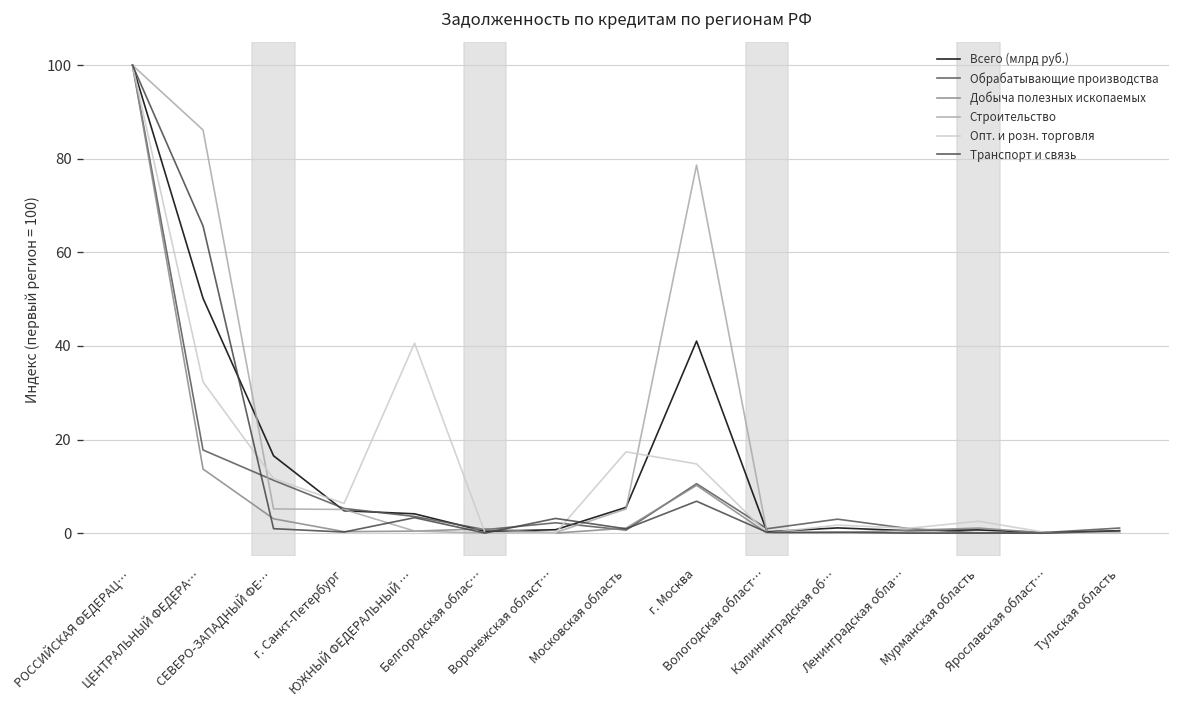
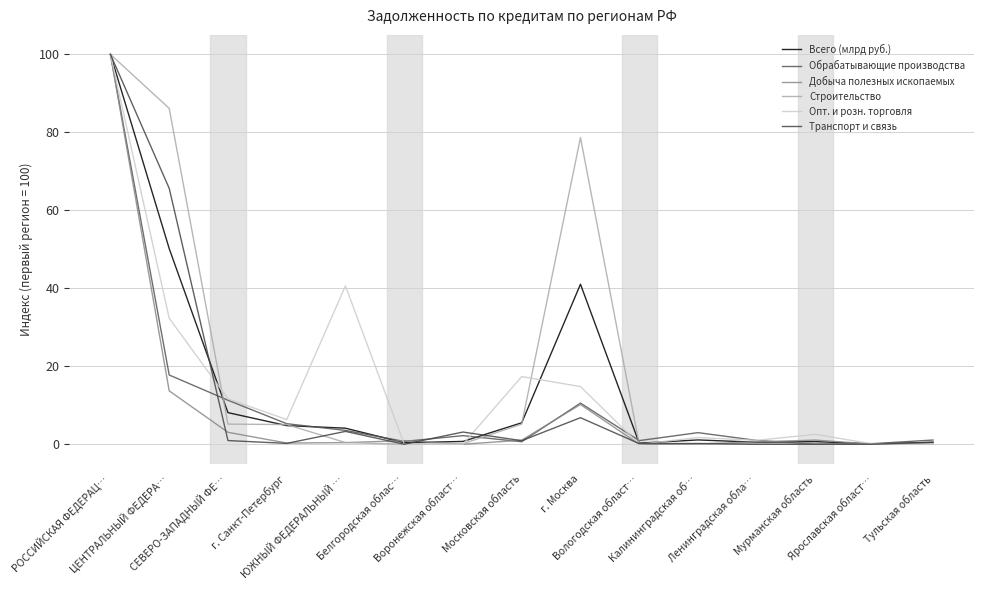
  {
    "Всего (млрд руб.)": {
      "ЦЕНТРАЛЬНЫЙ ФЕДЕРА…": 50,
-     "СЕВЕРО-ЗАПАДНЫЙ ФЕ…": 17,
+     "СЕВЕРО-ЗАПАДНЫЙ ФЕ…": 8,
      "г. Москва": 41
    }
  }
